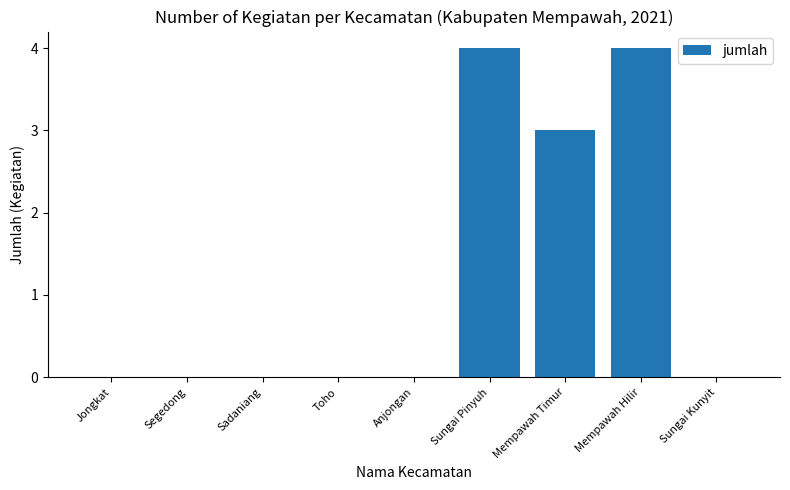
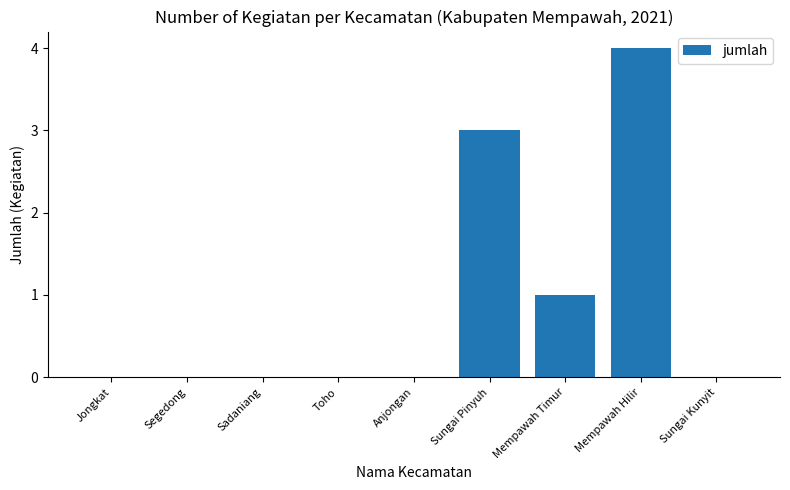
  {
    "Jongkat": 0,
    "Segedong": 0,
    "Sadaniang": 0,
    "Toho": 0,
    "Anjongan": 0,
-   "Sungai Pinyuh": 4,
-   "Mempawah Timur": 3,
+   "Sungai Pinyuh": 3,
+   "Mempawah Timur": 1,
    "Mempawah Hilir": 4,
    "Sungai Kunyit": 0
  }
